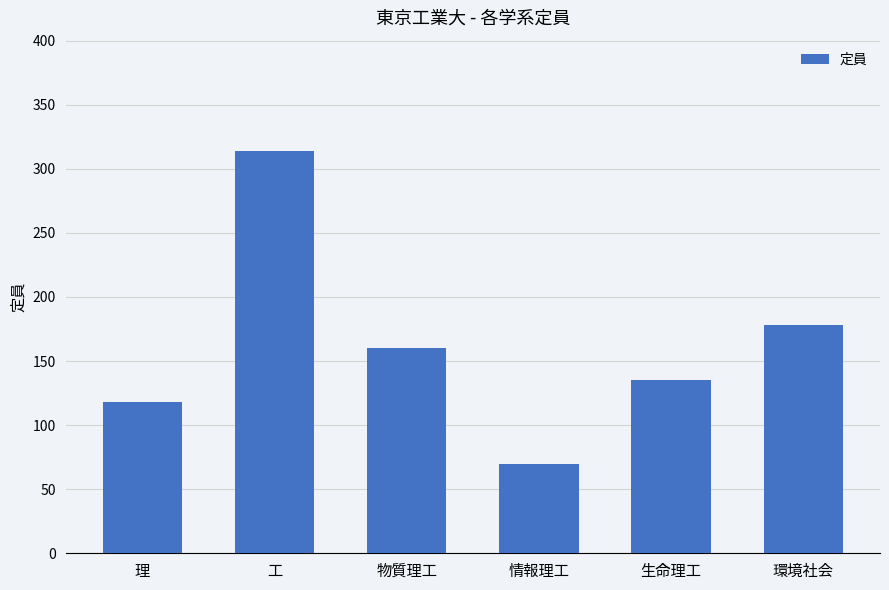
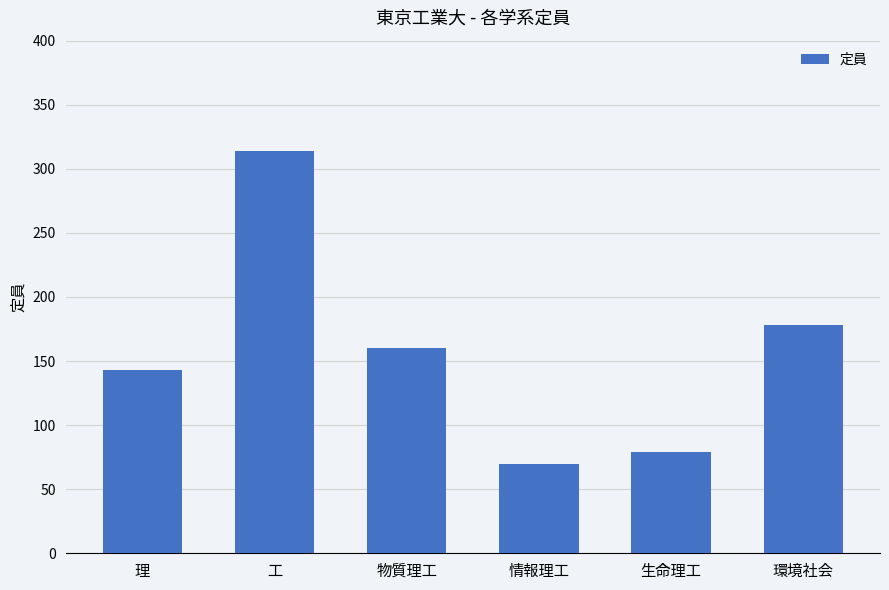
  {
-   "理": 118,
+   "理": 143,
    "工": 314,
    "物質理工": 160,
    "情報理工": 70,
-   "生命理工": 135,
+   "生命理工": 79,
    "環境社会": 178
  }
